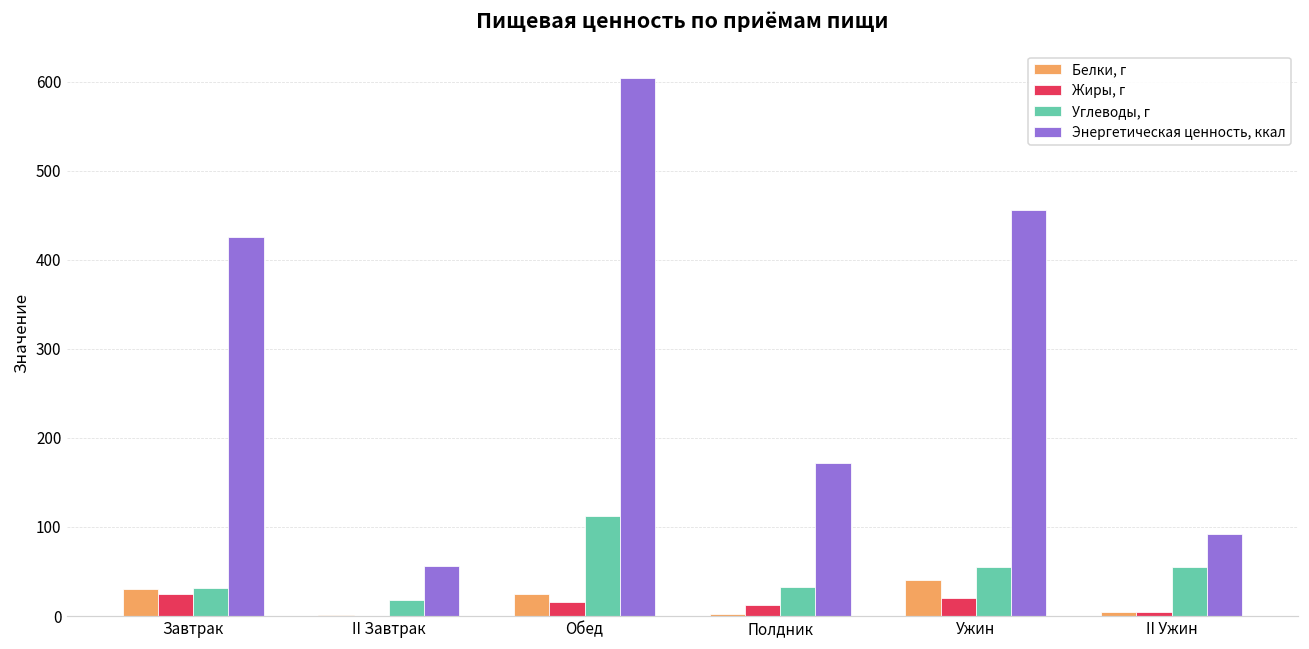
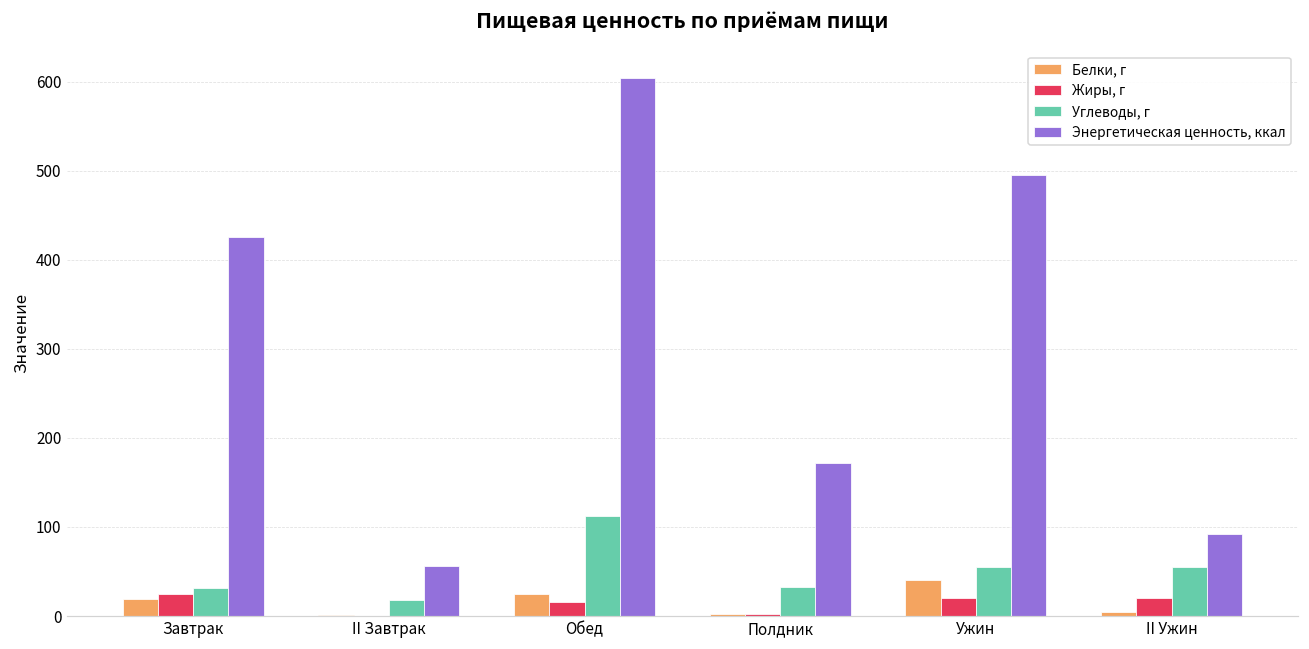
  {
    "Белки, г": {
-     "Завтрак": 30,
+     "Завтрак": 20,
      "Обед": 30,
      "Ужин": 40,
      "II Ужин": 10
    },
    "Жиры, г": {
      "Завтрак": 20,
      "Обед": 20,
-     "Полдник": 10,
+     "Полдник": 0,
      "Ужин": 20,
-     "II Ужин": 0
+     "II Ужин": 20
    },
    "Углеводы, г": {
      "Завтрак": 30,
      "II Завтрак": 20,
      "Обед": 110,
      "Полдник": 30,
      "Ужин": 50,
      "II Ужин": 50
    },
    "Энергетическая ценность, ккал": {
      "Завтрак": 430,
      "II Завтрак": 60,
      "Обед": 600,
      "Полдник": 170,
-     "Ужин": 460,
+     "Ужин": 500,
      "II Ужин": 90
    }
  }
